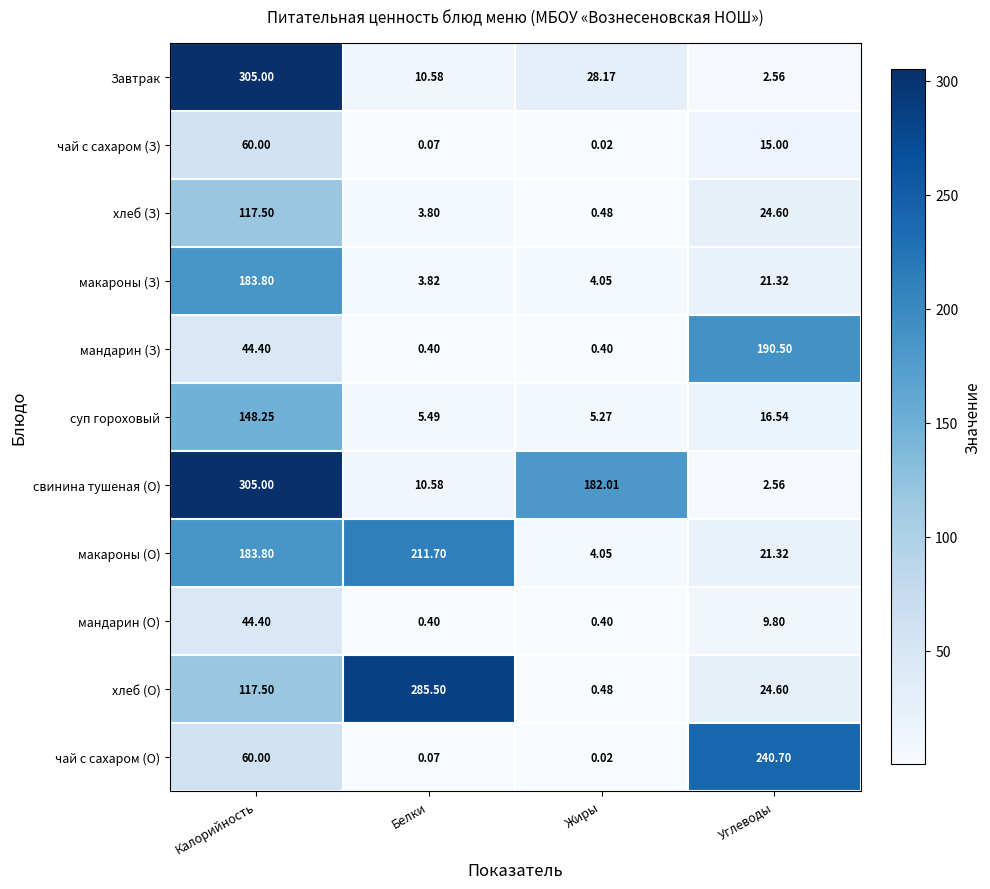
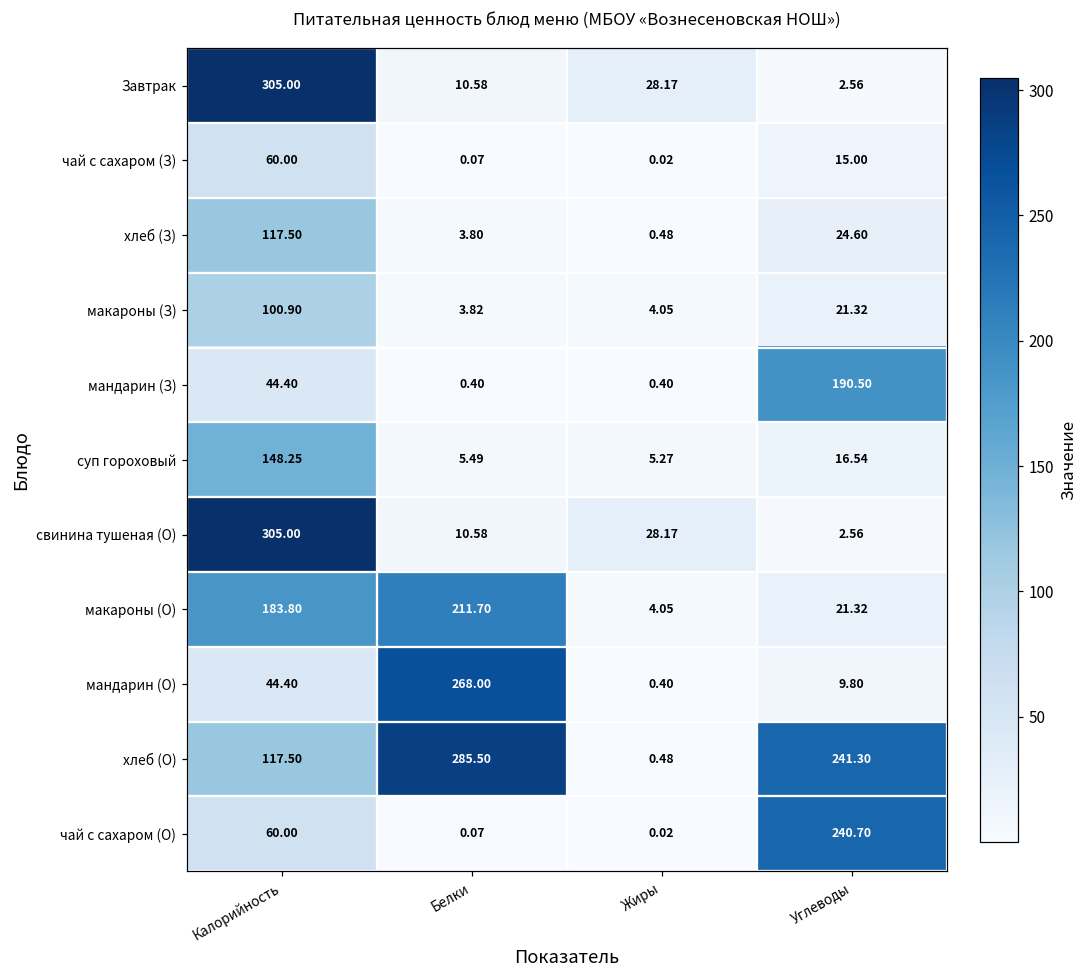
  {
    "Завтрак": {
      "Калорийность": 305.00,
      "Белки": 10.58,
      "Жиры": 28.17,
      "Углеводы": 2.56
    },
    "чай с сахаром (З)": {
      "Калорийность": 60.00,
      "Белки": 0.07,
      "Жиры": 0.02,
      "Углеводы": 15.00
    },
    "хлеб (З)": {
      "Калорийность": 117.50,
      "Белки": 3.80,
      "Жиры": 0.48,
      "Углеводы": 24.60
    },
    "макароны (З)": {
-     "Калорийность": 183.80,
+     "Калорийность": 100.90,
      "Белки": 3.82,
      "Жиры": 4.05,
      "Углеводы": 21.32
    },
    "мандарин (З)": {
      "Калорийность": 44.40,
      "Белки": 0.40,
      "Жиры": 0.40,
      "Углеводы": 190.50
    },
    "суп гороховый": {
      "Калорийность": 148.25,
      "Белки": 5.49,
      "Жиры": 5.27,
      "Углеводы": 16.54
    },
    "свинина тушеная (О)": {
      "Калорийность": 305.00,
      "Белки": 10.58,
-     "Жиры": 182.01,
+     "Жиры": 28.17,
      "Углеводы": 2.56
    },
    "макароны (О)": {
      "Калорийность": 183.80,
      "Белки": 211.70,
      "Жиры": 4.05,
      "Углеводы": 21.32
    },
    "мандарин (О)": {
      "Калорийность": 44.40,
-     "Белки": 0.40,
+     "Белки": 268.00,
      "Жиры": 0.40,
      "Углеводы": 9.80
    },
    "хлеб (О)": {
      "Калорийность": 117.50,
      "Белки": 285.50,
      "Жиры": 0.48,
-     "Углеводы": 24.60
+     "Углеводы": 241.30
    },
    "чай с сахаром (О)": {
      "Калорийность": 60.00,
      "Белки": 0.07,
      "Жиры": 0.02,
      "Углеводы": 240.70
    }
  }
